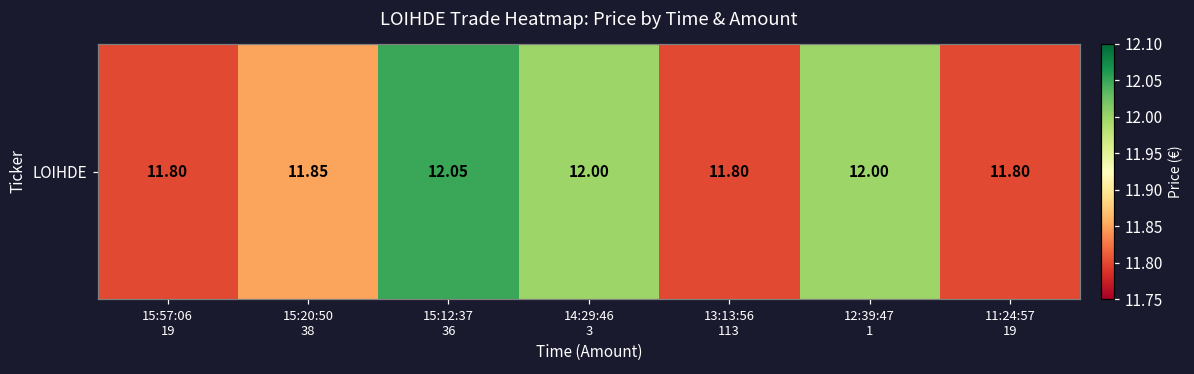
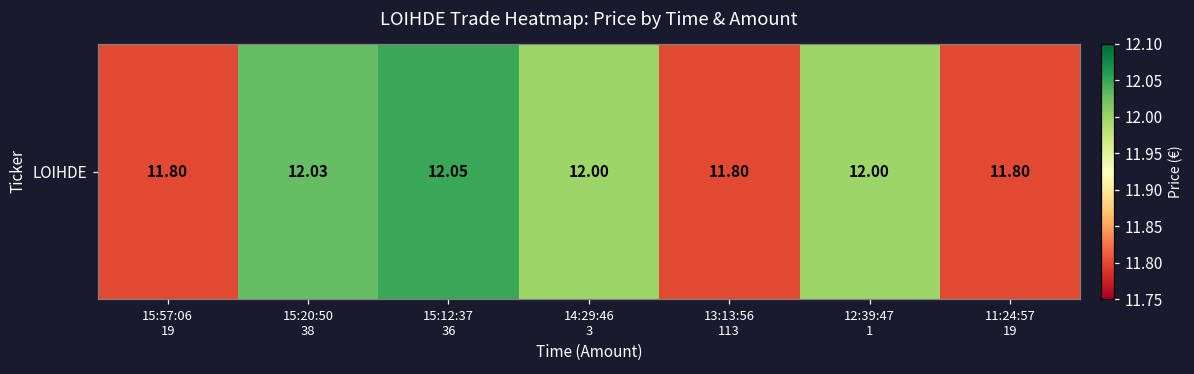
  {
    "LOIHDE": {
      "15:57:06 19": 11.80,
-     "15:20:50 38": 11.85,
+     "15:20:50 38": 12.03,
      "15:12:37 36": 12.05,
      "14:29:46 3": 12.00,
      "13:13:56 113": 11.80,
      "12:39:47 1": 12.00,
      "11:24:57 19": 11.80
    }
  }
